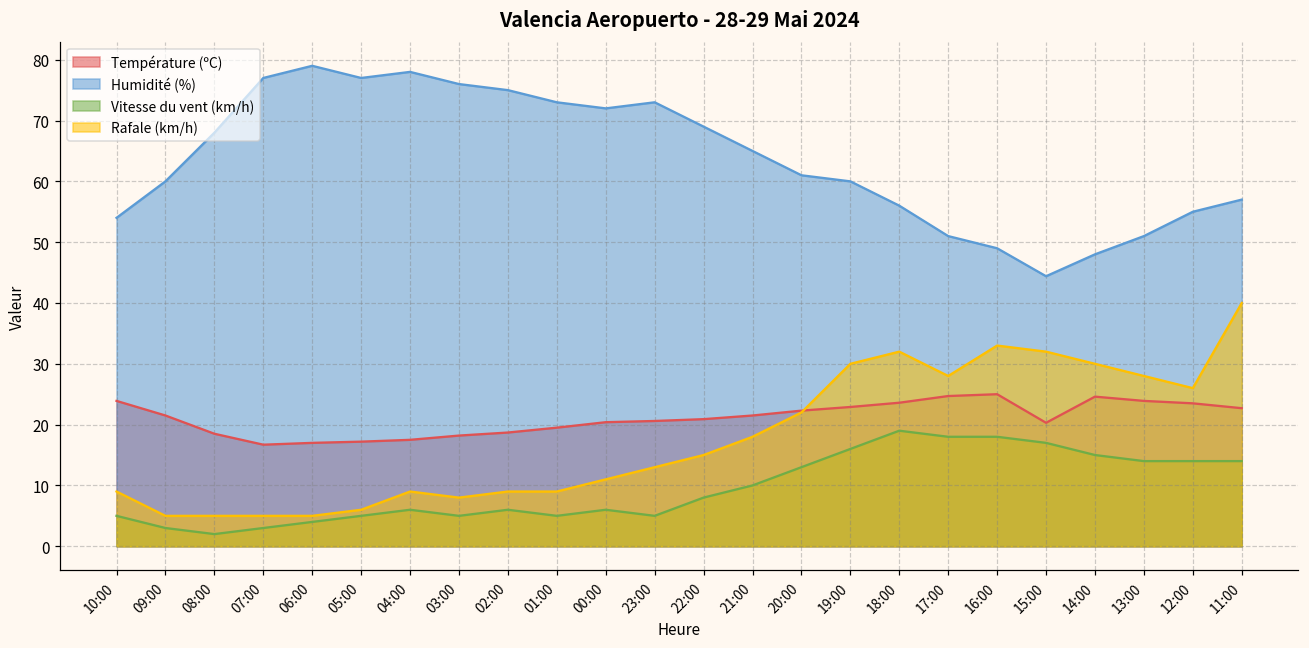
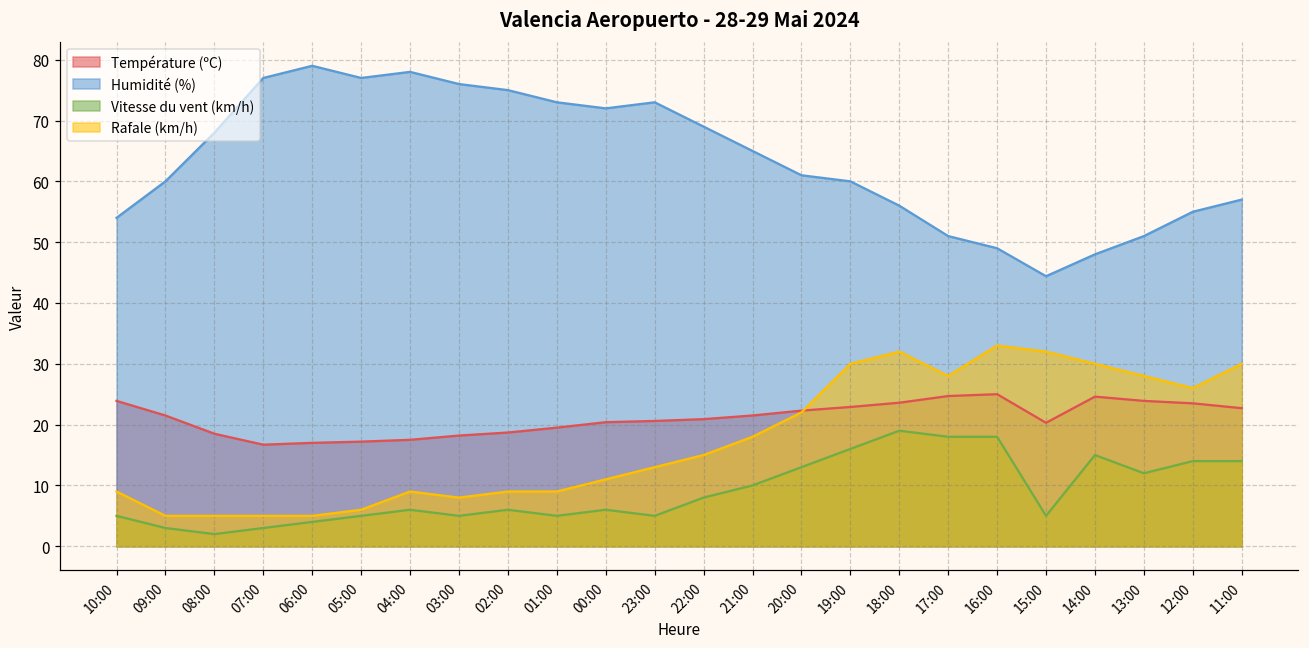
  {
    "Température (ºC)": {
      "10:00": 24,
      "09:00": 22,
      "08:00": 19,
      "07:00": 17,
      "06:00": 17,
      "05:00": 17,
      "04:00": 18,
      "03:00": 18,
      "02:00": 19,
      "01:00": 20,
      "00:00": 20,
      "23:00": 21,
      "22:00": 21,
      "21:00": 22,
      "19:00": 23,
      "18:00": 24,
      "17:00": 25,
      "16:00": 25,
      "15:00": 20,
      "14:00": 25,
      "13:00": 24,
      "12:00": 24,
      "11:00": 23
    },
    "Humidité (%)": {
      "10:00": 54,
      "09:00": 60,
      "07:00": 77,
      "06:00": 79,
      "05:00": 77,
      "04:00": 78,
      "03:00": 76,
      "02:00": 75,
      "01:00": 73,
      "00:00": 72,
      "23:00": 73,
      "22:00": 69,
      "21:00": 65,
      "20:00": 61,
      "19:00": 60,
      "18:00": 56,
      "17:00": 51,
      "16:00": 49,
      "15:00": 44,
      "14:00": 48,
      "13:00": 51,
      "12:00": 55,
      "11:00": 57
    },
    "Vitesse du vent (km/h)": {
      "10:00": 5,
      "09:00": 3,
      "08:00": 2,
      "07:00": 3,
      "06:00": 4,
      "05:00": 5,
      "04:00": 6,
      "03:00": 5,
      "02:00": 6,
      "01:00": 5,
      "00:00": 6,
      "23:00": 5,
      "22:00": 8,
      "21:00": 10,
      "20:00": 13,
      "19:00": 16,
      "18:00": 19,
      "17:00": 18,
      "16:00": 18,
-     "15:00": 17,
+     "15:00": 5,
      "14:00": 15,
-     "13:00": 14,
+     "13:00": 12,
      "12:00": 14,
      "11:00": 14
    },
    "Rafale (km/h)": {
      "10:00": 9,
      "09:00": 5,
      "08:00": 5,
      "07:00": 5,
      "06:00": 5,
      "05:00": 6,
      "04:00": 9,
      "03:00": 8,
      "02:00": 9,
      "01:00": 9,
      "00:00": 11,
      "23:00": 13,
      "22:00": 15,
      "21:00": 18,
      "19:00": 30,
      "18:00": 32,
      "17:00": 28,
      "16:00": 33,
      "15:00": 32,
      "14:00": 30,
      "13:00": 28,
      "12:00": 26,
-     "11:00": 40
+     "11:00": 30
    }
  }
